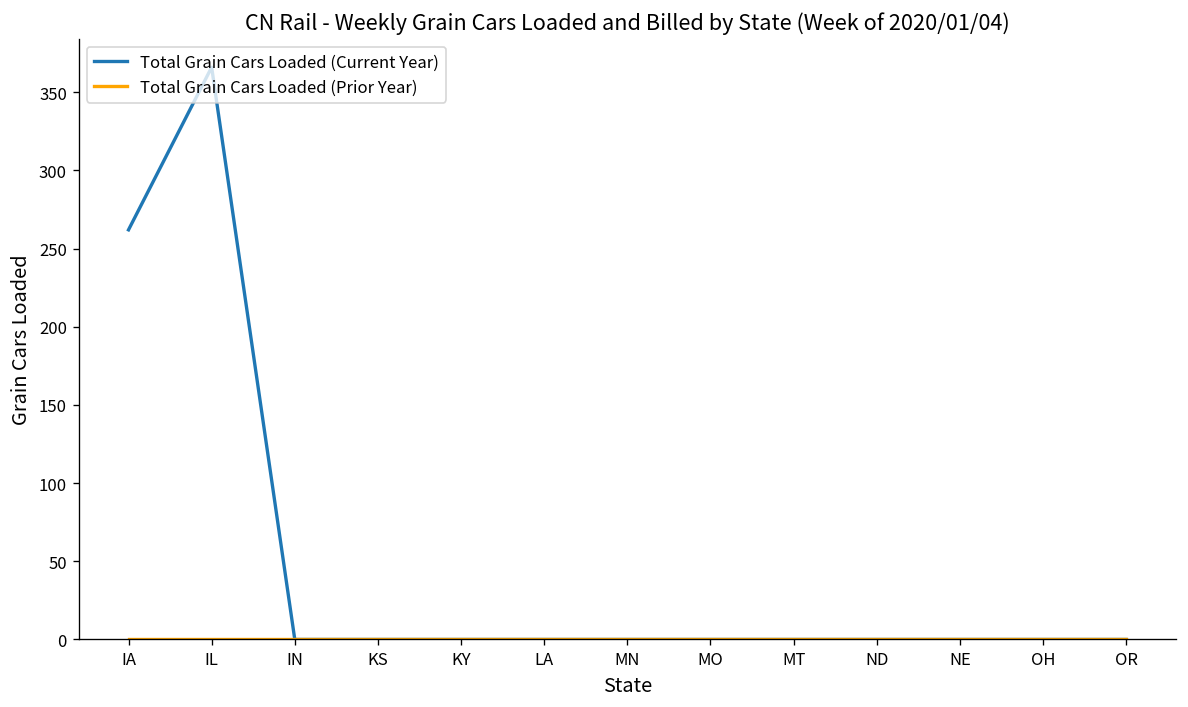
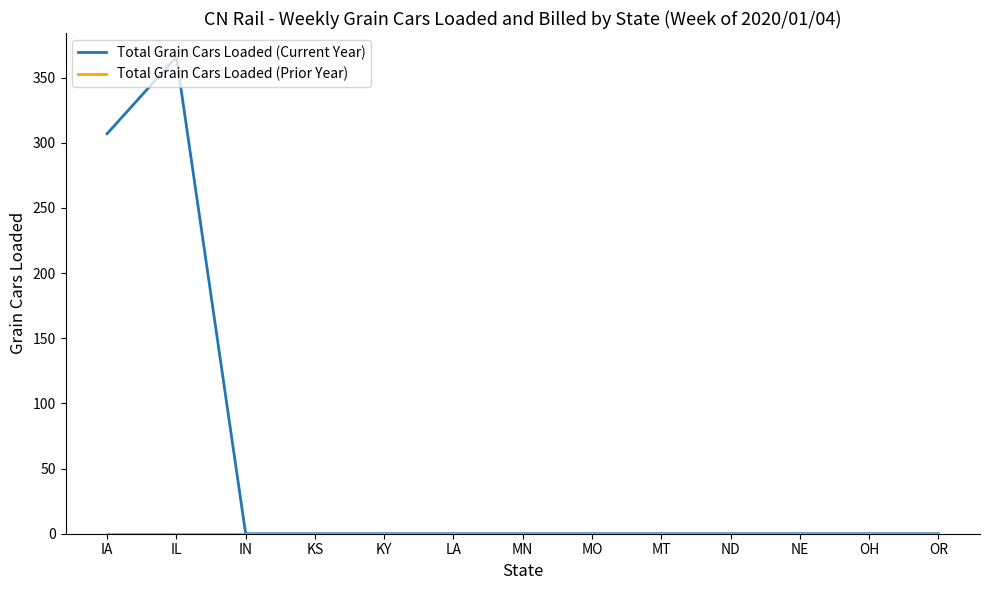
  {
    "Total Grain Cars Loaded (Current Year)": {
-     "IA": 262
+     "IA": 307
    },
    "Total Grain Cars Loaded (Prior Year)": {
      "IA": 0,
      "IL": 0
    }
  }
